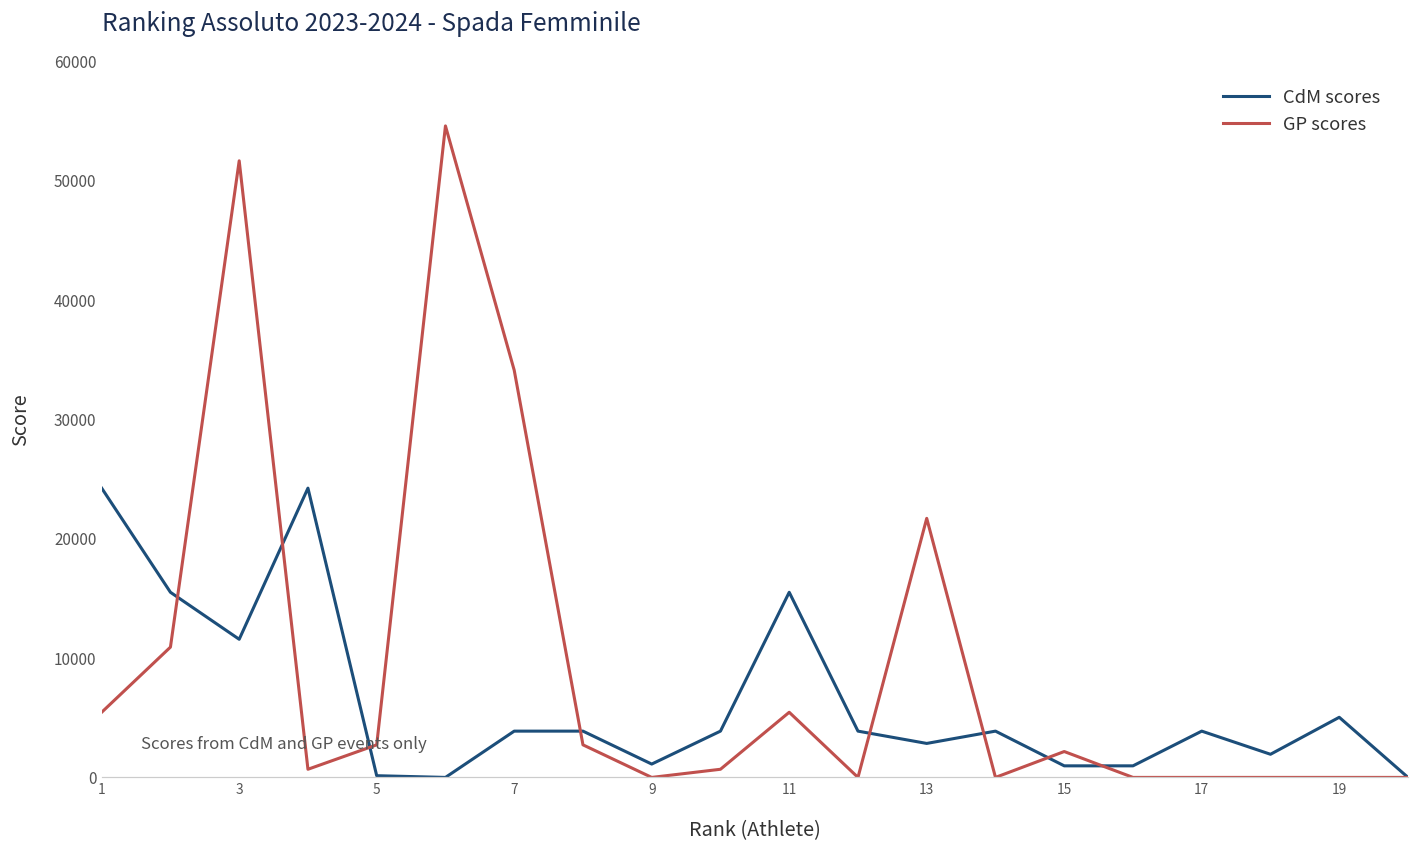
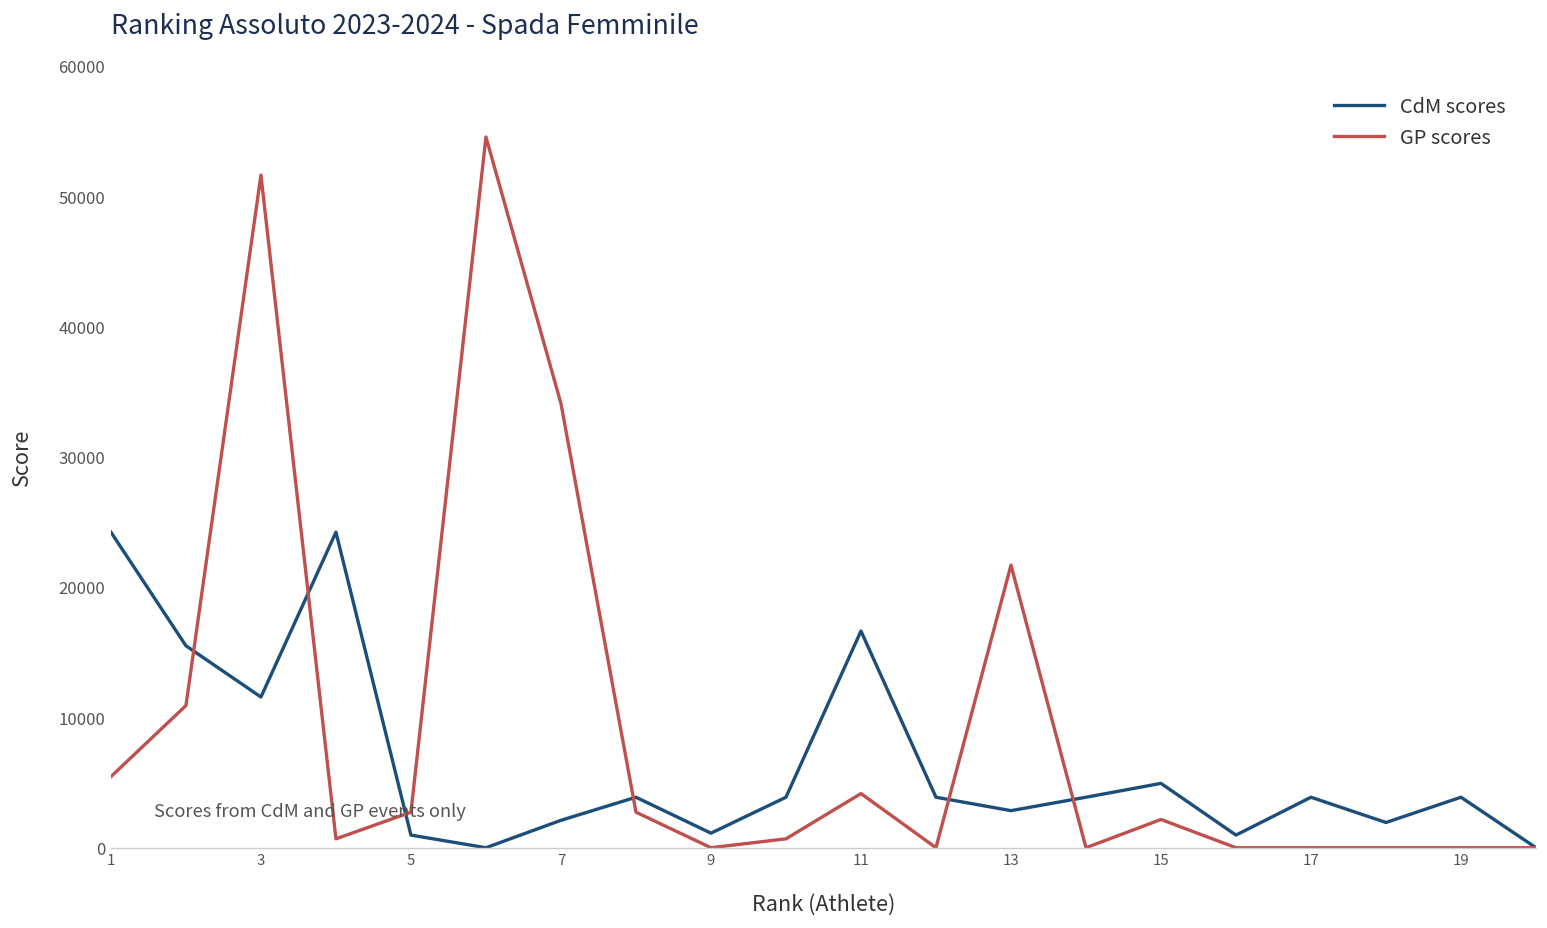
  {
    "CdM scores": {
      "1": 24200,
      "3": 11600,
-     "5": 100,
-     "7": 3900,
+     "5": 1000,
+     "7": 2100,
      "9": 1100,
-     "11": 15500,
+     "11": 16600,
      "13": 2800,
-     "15": 1000,
+     "15": 4900,
      "17": 3900,
-     "19": 5000
+     "19": 3900
    },
    "GP scores": {
      "1": 5500,
      "3": 51600,
      "5": 2700,
      "7": 34100,
      "9": 0,
-     "11": 5500,
+     "11": 4200,
      "13": 21700,
      "15": 2200,
      "17": 0,
      "19": 0
    }
  }
